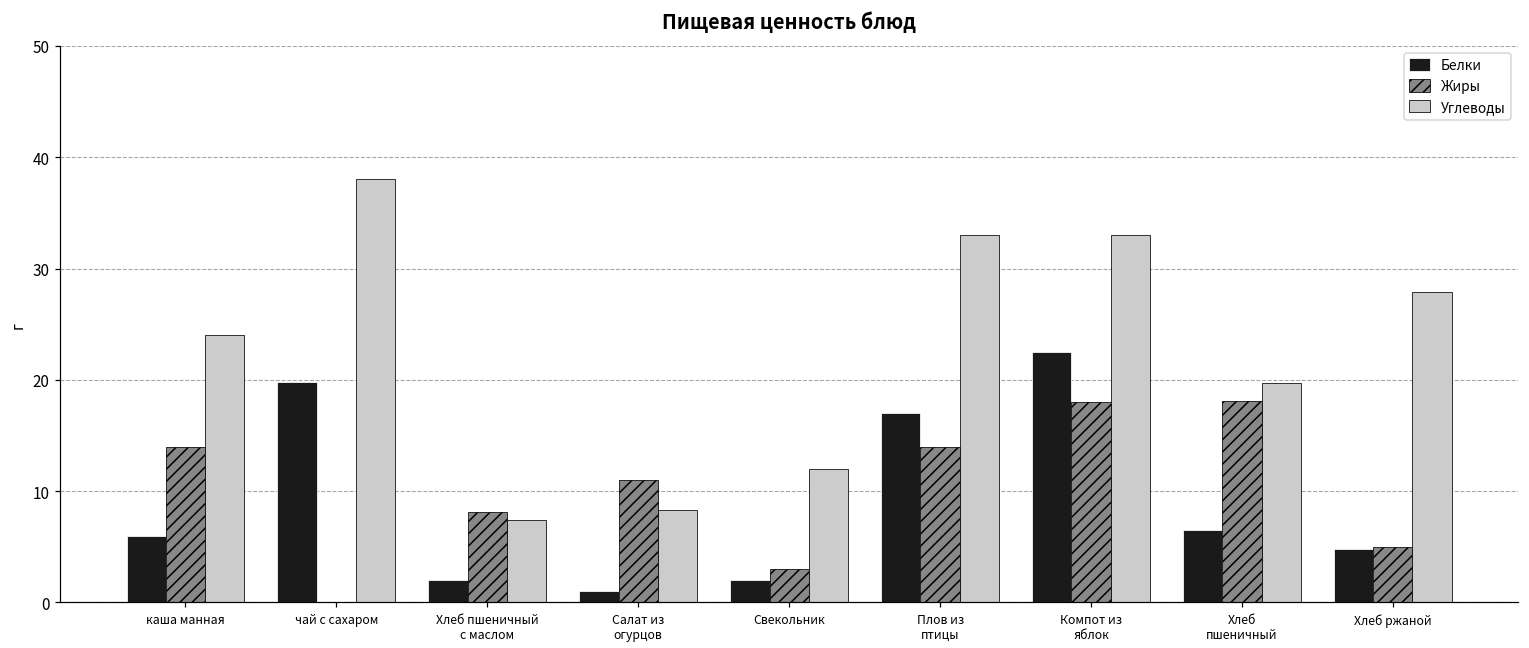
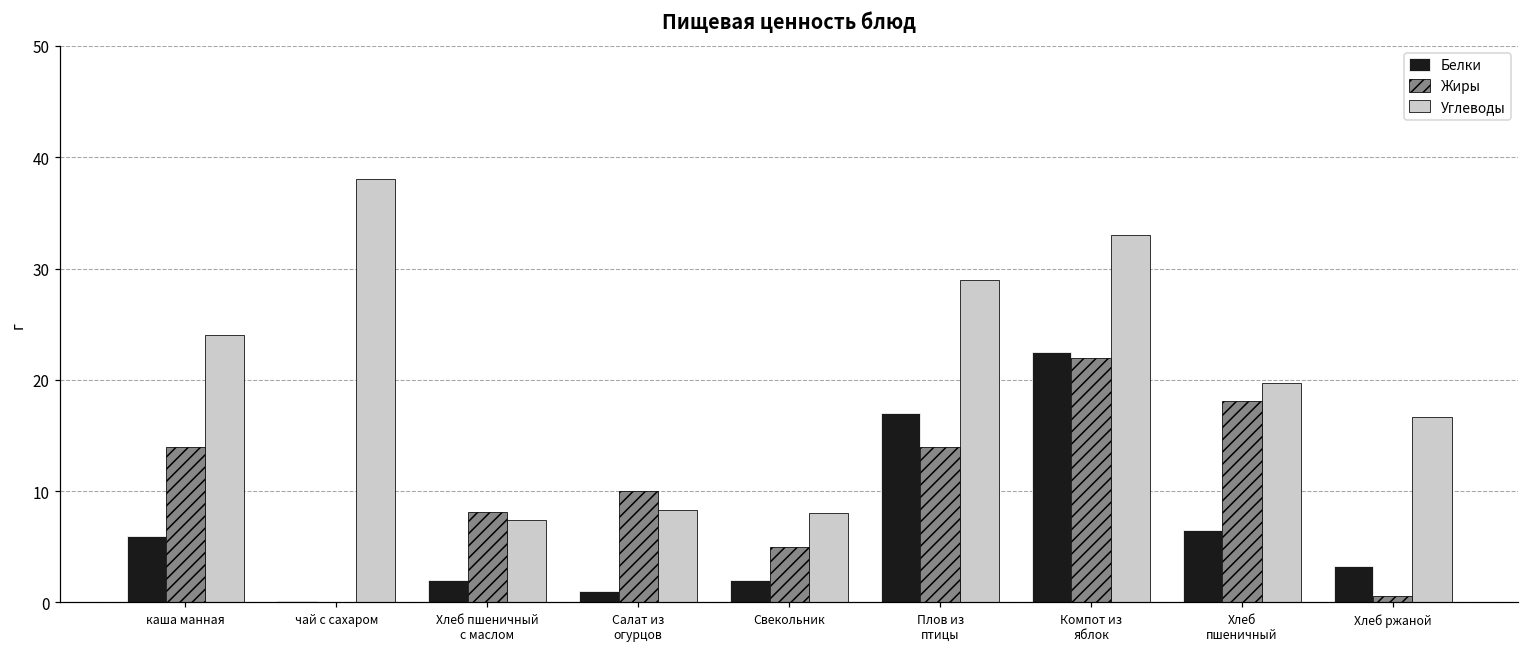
  {
    "Белки": {
      "каша манная": 6.0,
-     "чай с сахаром": 19.8,
+     "чай с сахаром": 0.1,
      "Хлеб пшеничный с маслом": 2.0,
      "Салат из огурцов": 1.0,
      "Свекольник": 2.0,
      "Плов из птицы": 17.0,
      "Компот из яблок": 22.5,
      "Хлеб пшеничный": 6.5,
-     "Хлеб ржаной": 4.8
+     "Хлеб ржаной": 3.3
    },
    "Жиры": {
      "каша манная": 14.0,
      "чай с сахаром": 0.0,
      "Хлеб пшеничный с маслом": 8.1,
-     "Салат из огурцов": 11,
-     "Свекольник": 3,
+     "Салат из огурцов": 10,
+     "Свекольник": 5,
      "Плов из птицы": 14.0,
-     "Компот из яблок": 18,
+     "Компот из яблок": 22,
      "Хлеб пшеничный": 18.1,
-     "Хлеб ржаной": 5.0
+     "Хлеб ржаной": 0.6
    },
    "Углеводы": {
      "каша манная": 24.0,
      "чай с сахаром": 38.0,
      "Хлеб пшеничный с маслом": 7.4,
      "Салат из огурцов": 8.3,
-     "Свекольник": 12,
-     "Плов из птицы": 33,
+     "Свекольник": 8,
+     "Плов из птицы": 29,
      "Компот из яблок": 33.0,
      "Хлеб пшеничный": 19.7,
-     "Хлеб ржаной": 27.9
+     "Хлеб ржаной": 16.7
    }
  }
